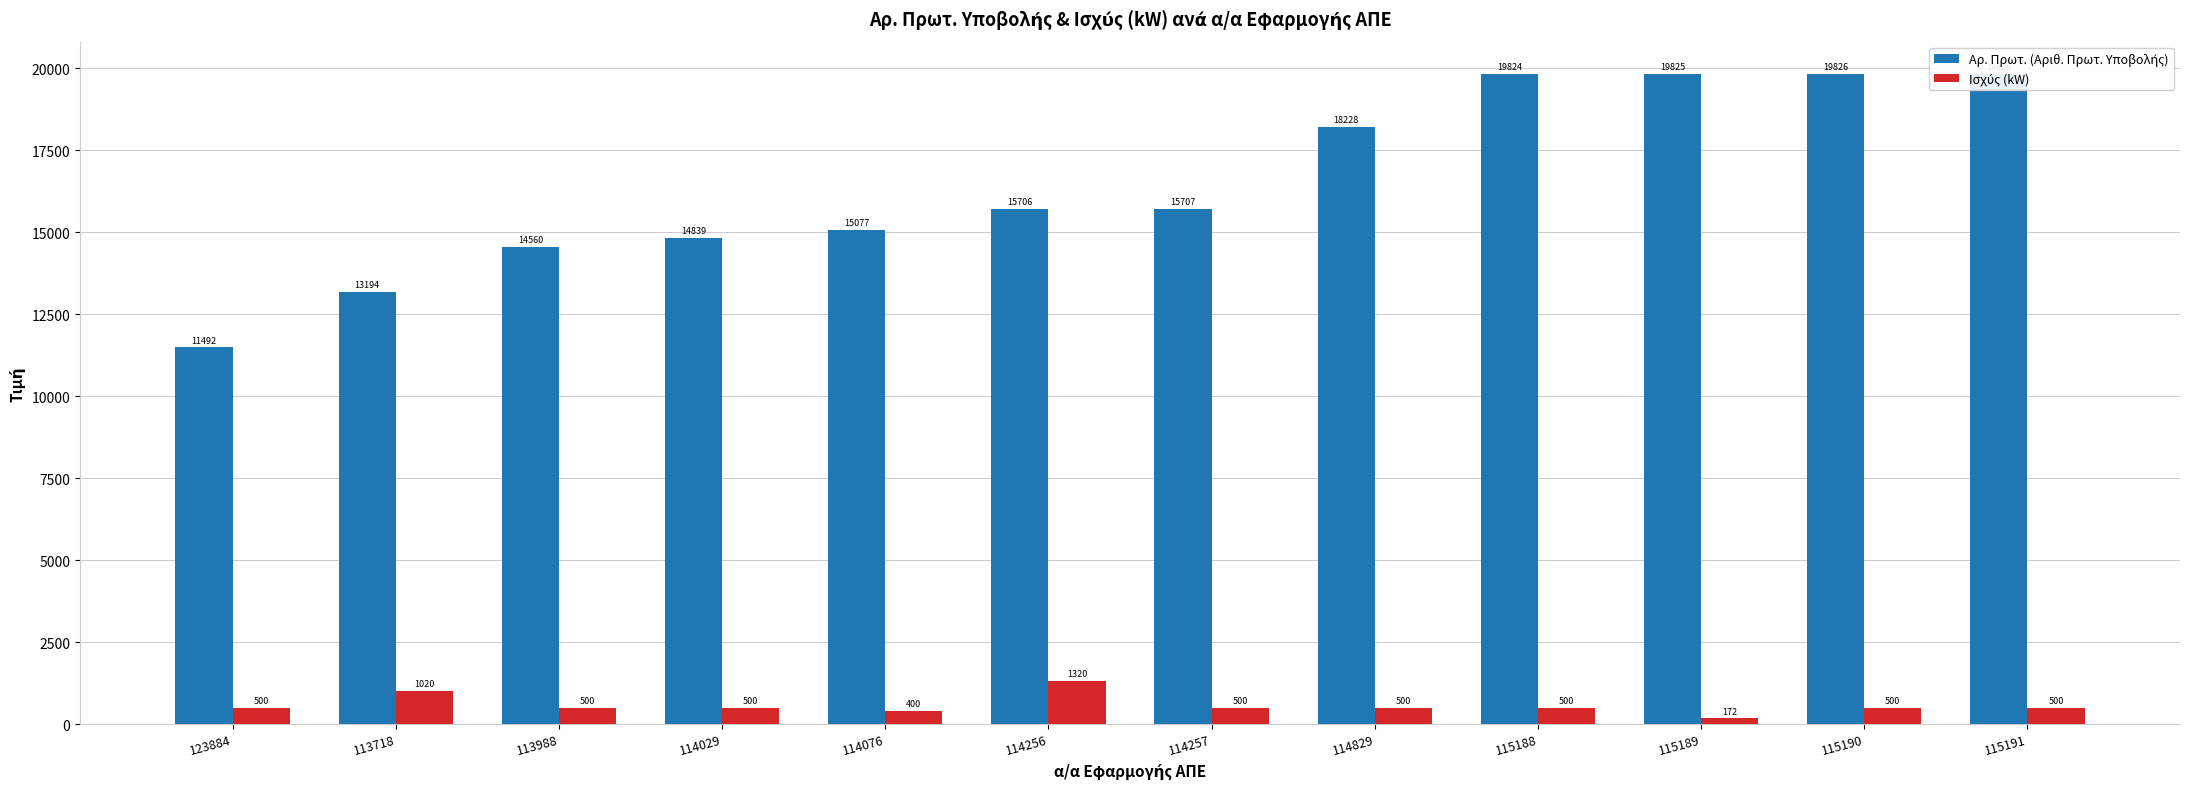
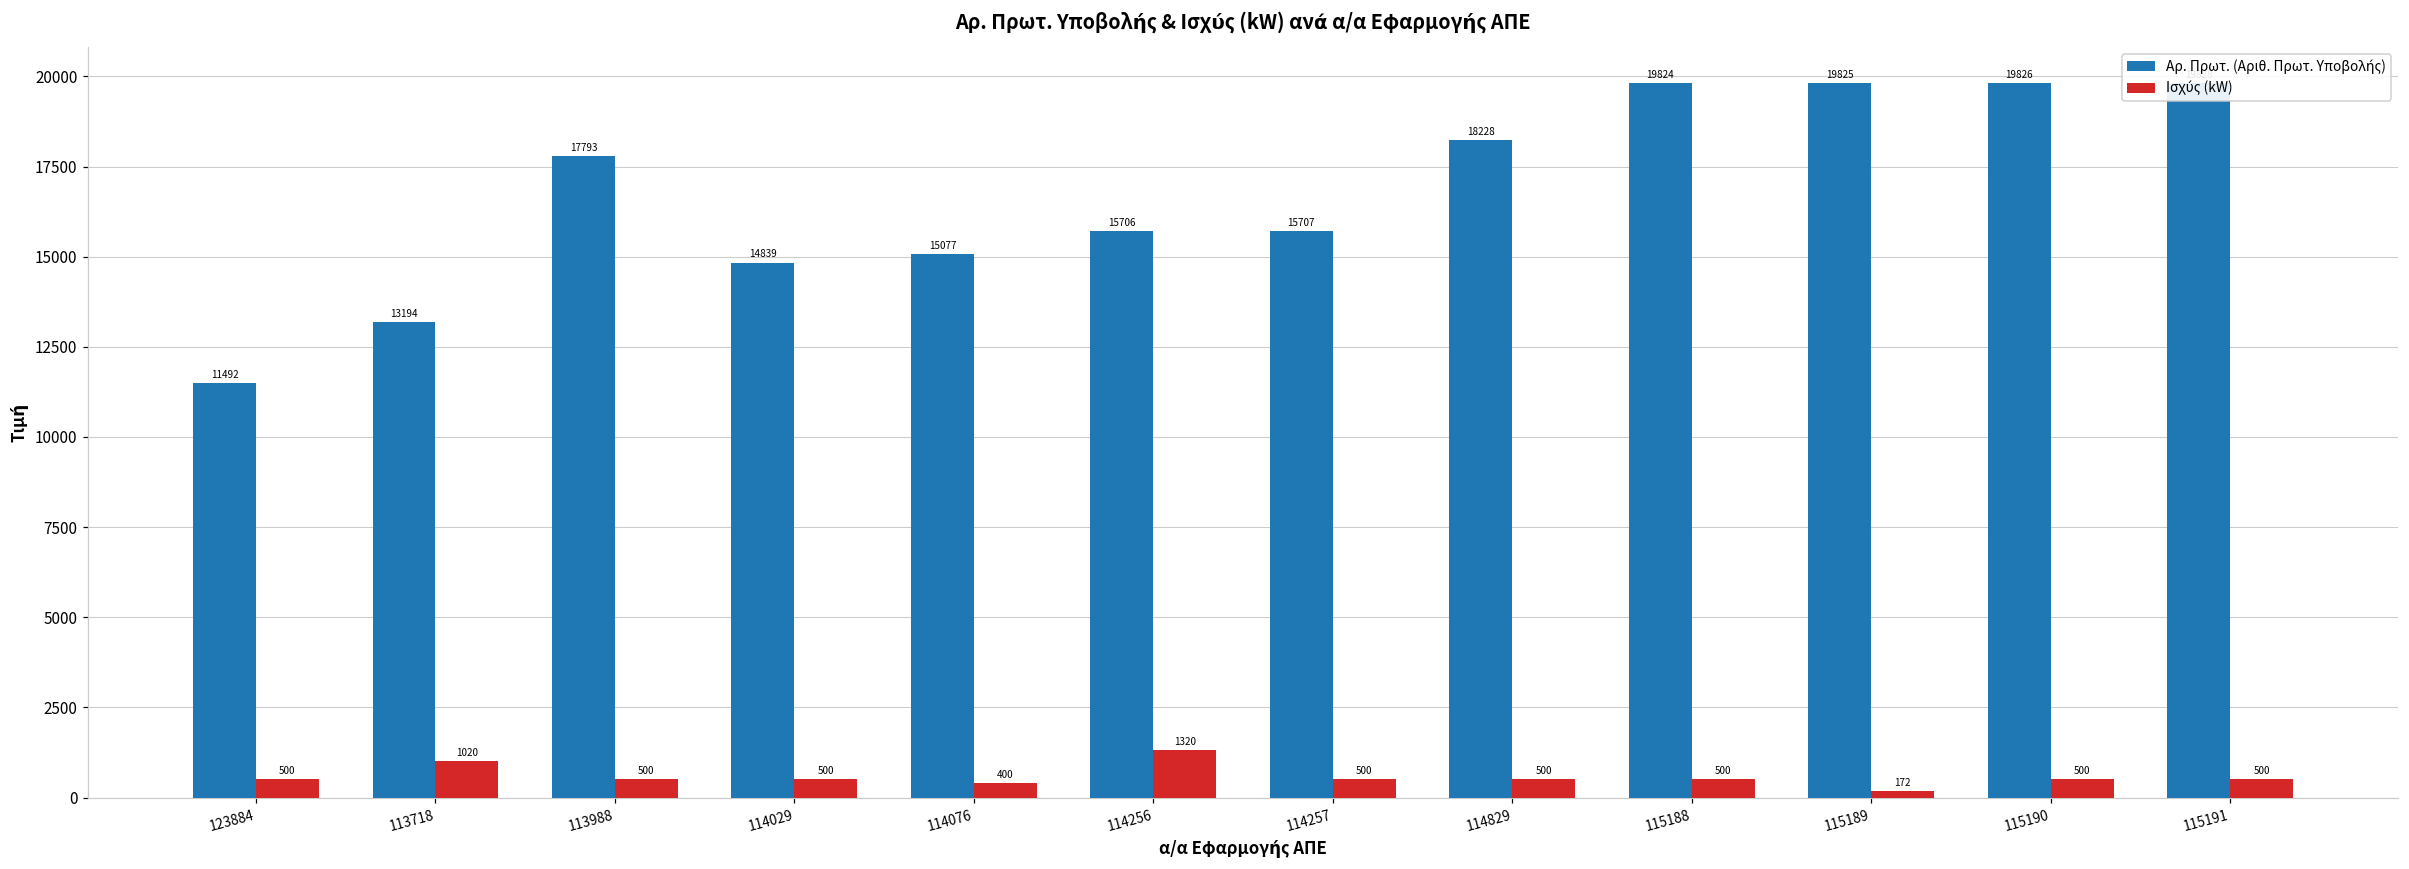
  {
    "Αρ. Πρωτ. (Αριθ. Πρωτ. Υποβολής)": {
      "123884": 11492,
      "113718": 13194,
-     "113988": 14560,
+     "113988": 17793,
      "114029": 14839,
      "114076": 15077,
      "114256": 15706,
      "114257": 15707,
      "114829": 18228,
      "115188": 19824,
      "115189": 19825,
      "115190": 19826
    },
    "Ισχύς (kW)": {
      "123884": 500,
      "113718": 1020,
      "113988": 500,
      "114029": 500,
      "114076": 400,
      "114256": 1320,
      "114257": 500,
      "114829": 500,
      "115188": 500,
      "115189": 172,
      "115190": 500,
      "115191": 500
    }
  }
